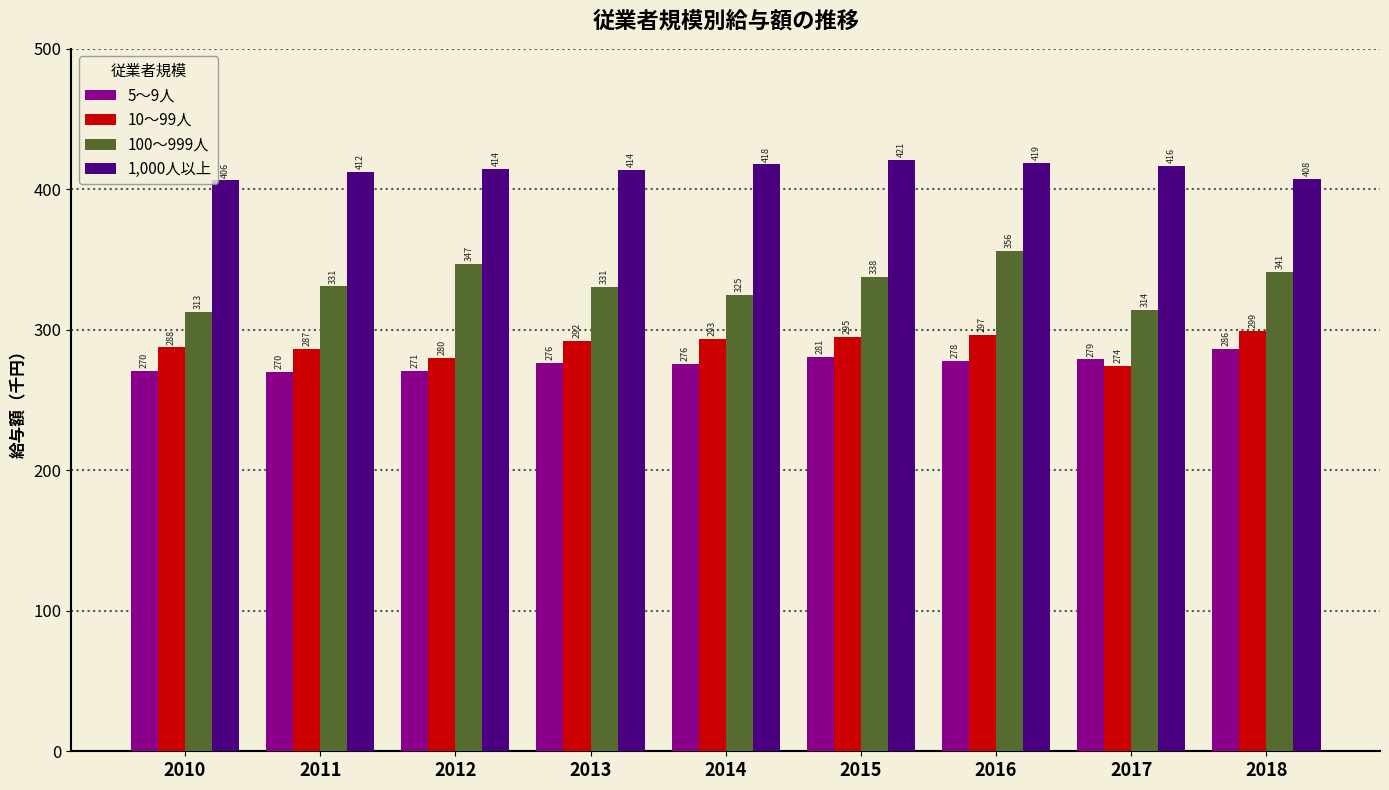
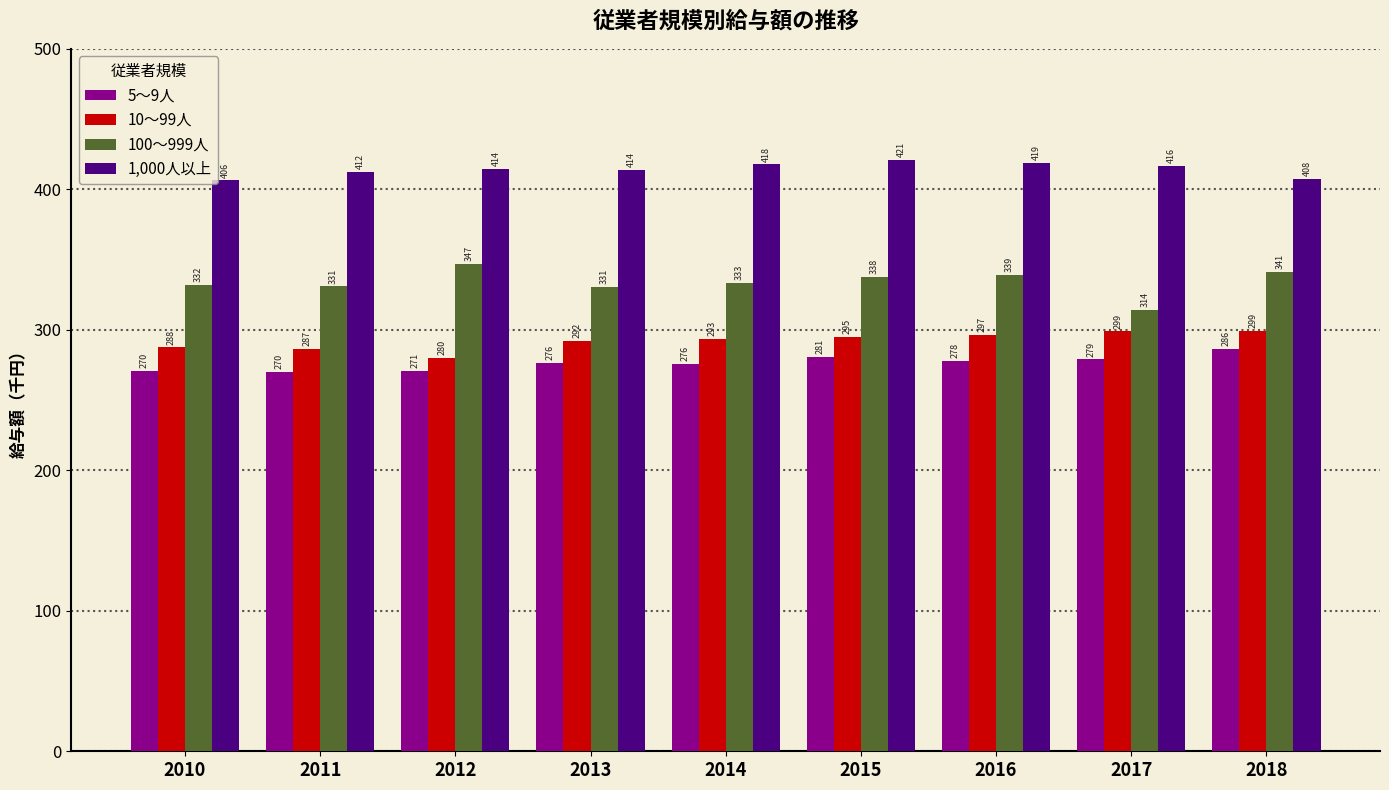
  {
    "5～9人": {
      "2010": 270,
      "2011": 270,
      "2012": 271,
      "2013": 276,
      "2014": 276,
      "2015": 281,
      "2016": 278,
      "2017": 279,
      "2018": 286
    },
    "10～99人": {
      "2010": 288,
      "2011": 287,
      "2012": 280,
      "2013": 292,
      "2014": 293,
      "2015": 295,
      "2016": 297,
-     "2017": 274,
+     "2017": 299,
      "2018": 299
    },
    "100～999人": {
-     "2010": 313,
+     "2010": 332,
      "2011": 331,
      "2012": 347,
      "2013": 331,
-     "2014": 325,
+     "2014": 333,
      "2015": 338,
-     "2016": 356,
+     "2016": 339,
      "2017": 314,
      "2018": 341
    },
    "1,000人以上": {
      "2010": 406,
      "2011": 412,
      "2012": 414,
      "2013": 414,
      "2014": 418,
      "2015": 421,
      "2016": 419,
      "2017": 416,
      "2018": 408
    }
  }
